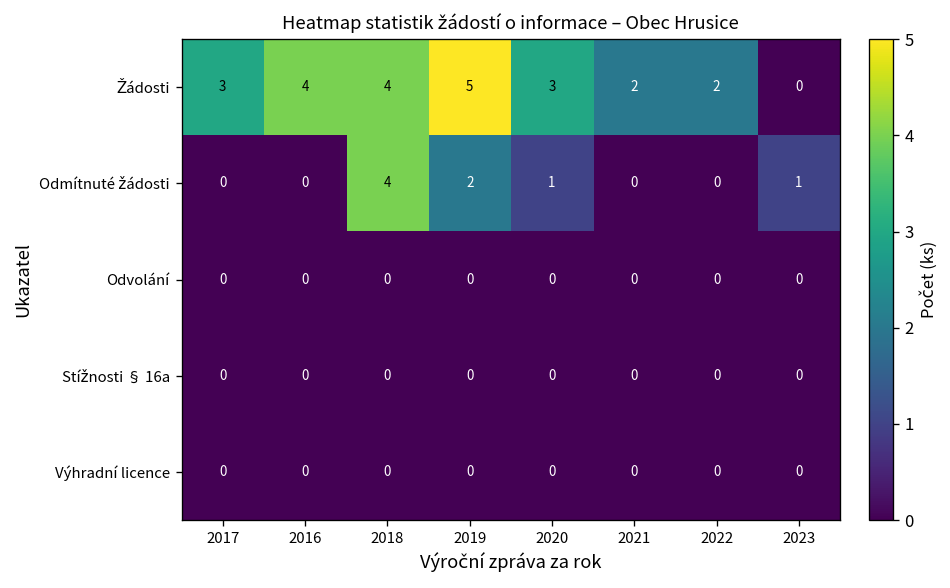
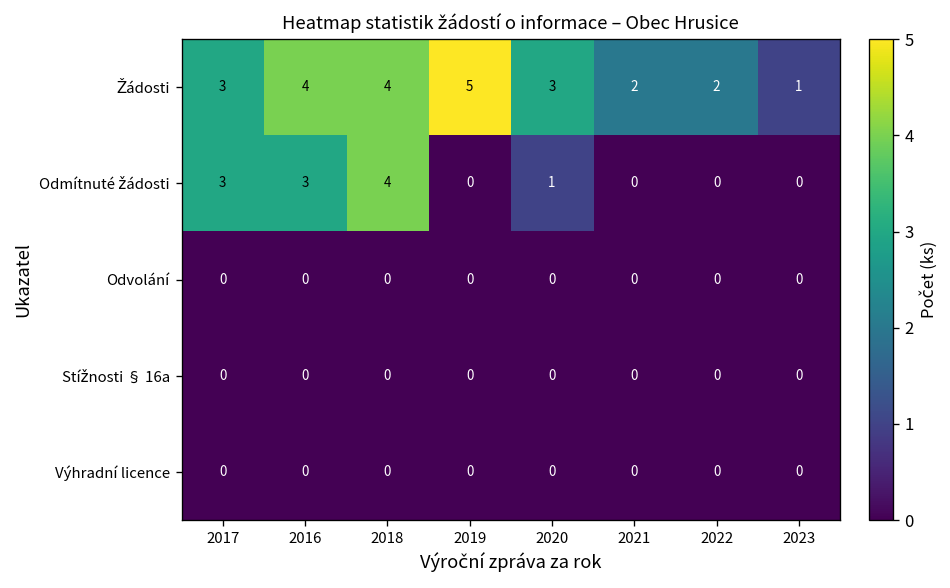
  {
    "Žádosti": {
      "2017": 3,
      "2016": 4,
      "2018": 4,
      "2019": 5,
      "2020": 3,
      "2021": 2,
      "2022": 2,
-     "2023": 0
+     "2023": 1
    },
    "Odmítnuté žádosti": {
-     "2017": 0,
-     "2016": 0,
+     "2017": 3,
+     "2016": 3,
      "2018": 4,
-     "2019": 2,
+     "2019": 0,
      "2020": 1,
      "2021": 0,
      "2022": 0,
-     "2023": 1
+     "2023": 0
    },
    "Odvolání": {
      "2017": 0,
      "2016": 0,
      "2018": 0,
      "2019": 0,
      "2020": 0,
      "2021": 0,
      "2022": 0,
      "2023": 0
    },
    "Stížnosti § 16a": {
      "2017": 0,
      "2016": 0,
      "2018": 0,
      "2019": 0,
      "2020": 0,
      "2021": 0,
      "2022": 0,
      "2023": 0
    },
    "Výhradní licence": {
      "2017": 0,
      "2016": 0,
      "2018": 0,
      "2019": 0,
      "2020": 0,
      "2021": 0,
      "2022": 0,
      "2023": 0
    }
  }
